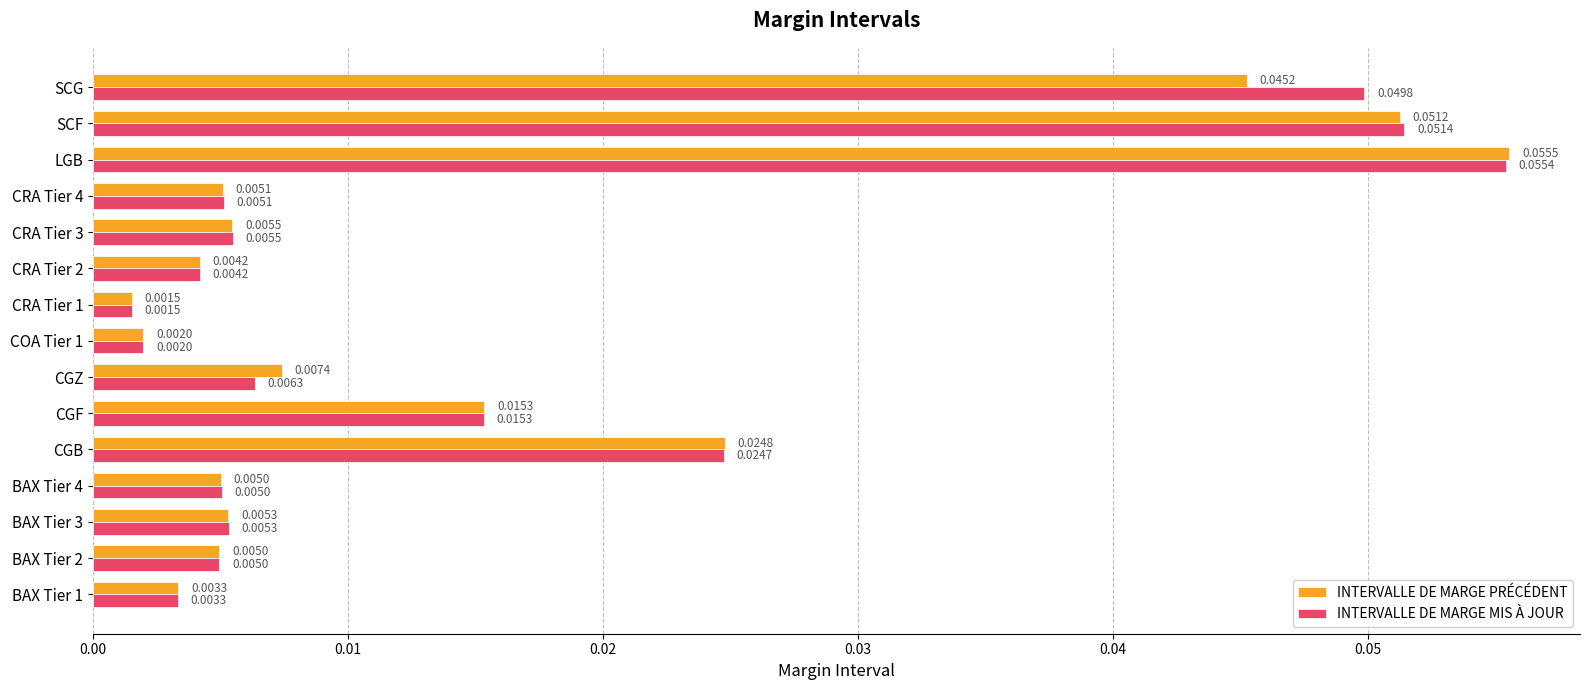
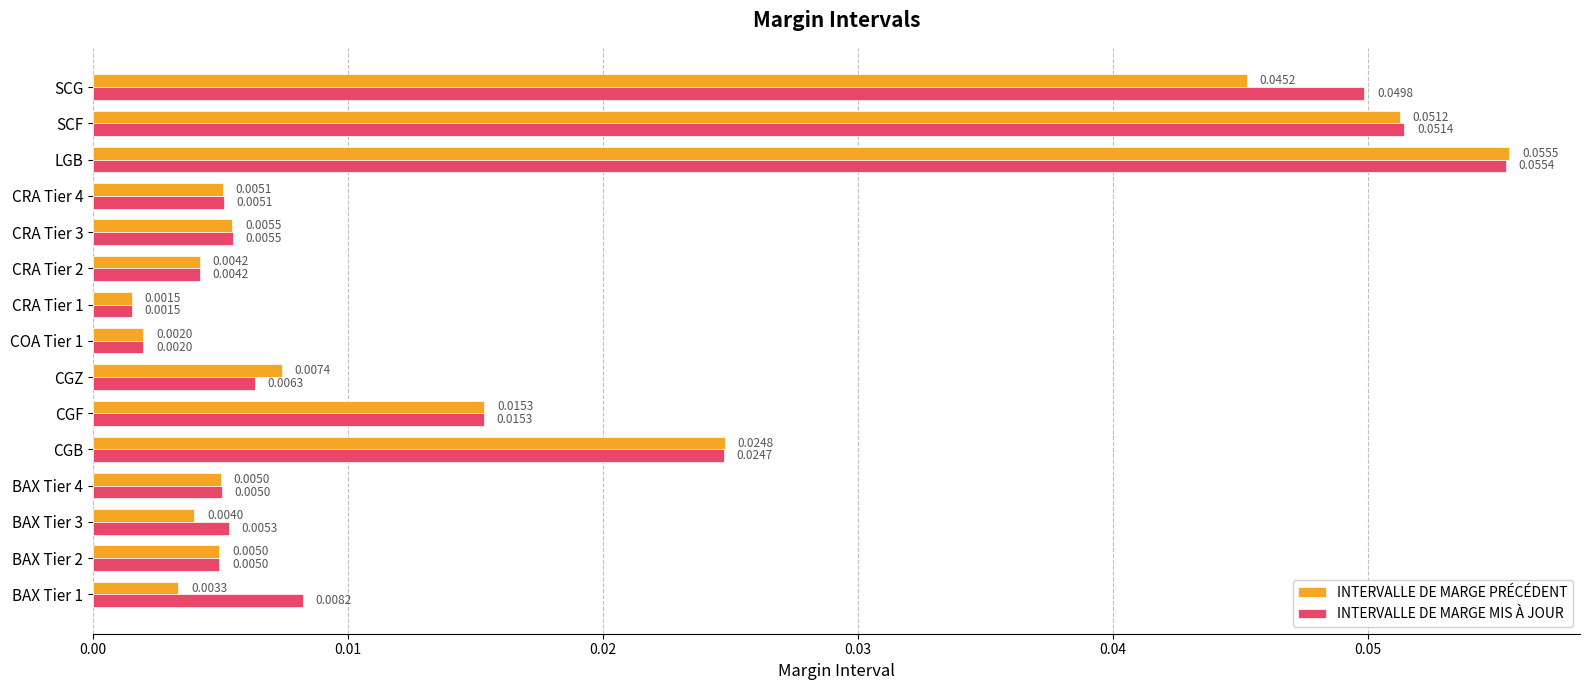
  {
    "INTERVALLE DE MARGE PRÉCÉDENT": {
      "SCG": 0.0452,
      "SCF": 0.0512,
      "LGB": 0.0555,
      "CRA Tier 4": 0.0051,
      "CRA Tier 3": 0.0055,
      "CRA Tier 2": 0.0042,
      "CRA Tier 1": 0.0015,
      "COA Tier 1": 0.0020,
      "CGZ": 0.0074,
      "CGF": 0.0153,
      "CGB": 0.0248,
      "BAX Tier 4": 0.0050,
-     "BAX Tier 3": 0.0053,
+     "BAX Tier 3": 0.0040,
      "BAX Tier 2": 0.0050,
      "BAX Tier 1": 0.0033
    },
    "INTERVALLE DE MARGE MIS À JOUR": {
      "SCG": 0.0498,
      "SCF": 0.0514,
      "LGB": 0.0554,
      "CRA Tier 4": 0.0051,
      "CRA Tier 3": 0.0055,
      "CRA Tier 2": 0.0042,
      "CRA Tier 1": 0.0015,
      "COA Tier 1": 0.0020,
      "CGZ": 0.0063,
      "CGF": 0.0153,
      "CGB": 0.0247,
      "BAX Tier 4": 0.0050,
      "BAX Tier 3": 0.0053,
      "BAX Tier 2": 0.0050,
-     "BAX Tier 1": 0.0033
+     "BAX Tier 1": 0.0082
    }
  }
